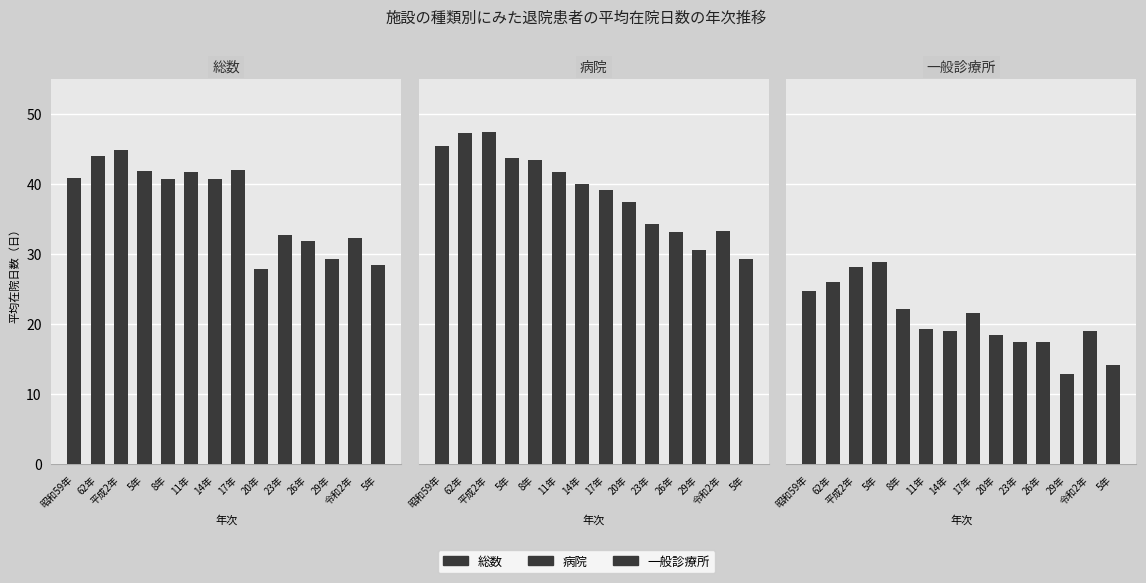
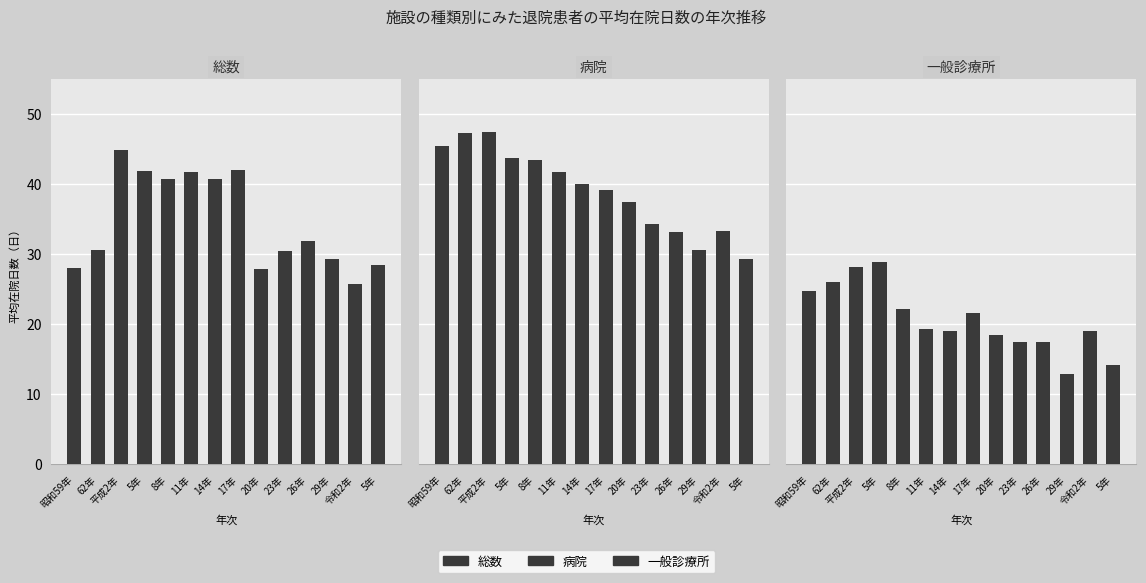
  {
    "総数": {
-     "昭和59年": 41,
-     "62年": 44,
+     "昭和59年": 28,
+     "62年": 31,
      "平成2年": 45,
      "8年": 41,
      "11年": 42,
      "14年": 41,
      "17年": 42,
      "20年": 28,
-     "23年": 33,
+     "23年": 30,
      "26年": 32,
      "29年": 29,
-     "令和2年": 32
+     "令和2年": 26
    }
  }
